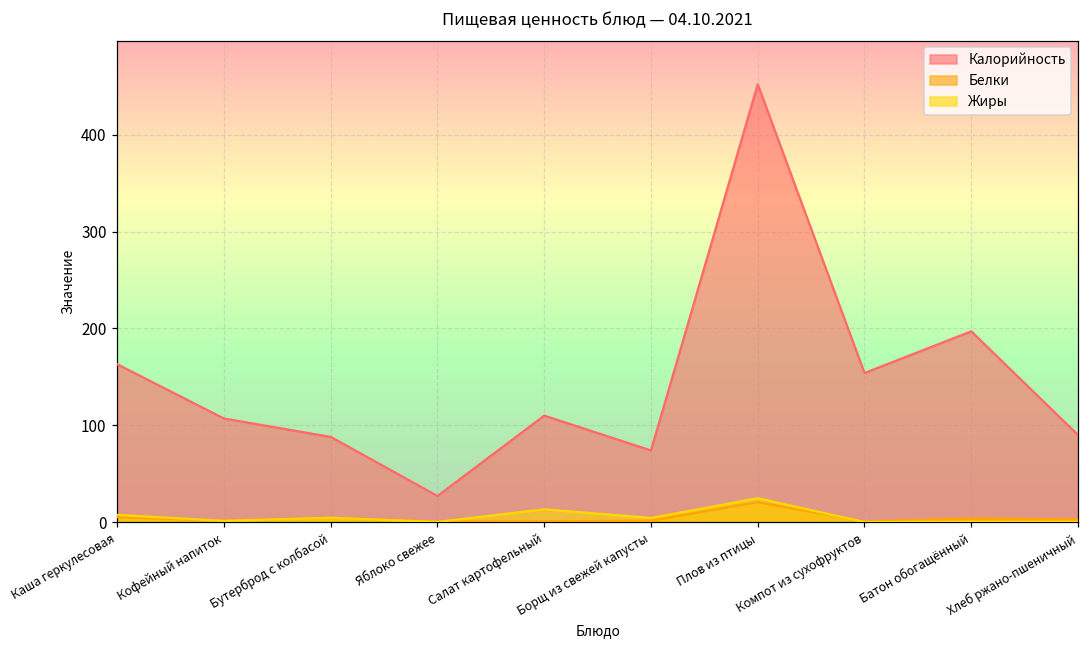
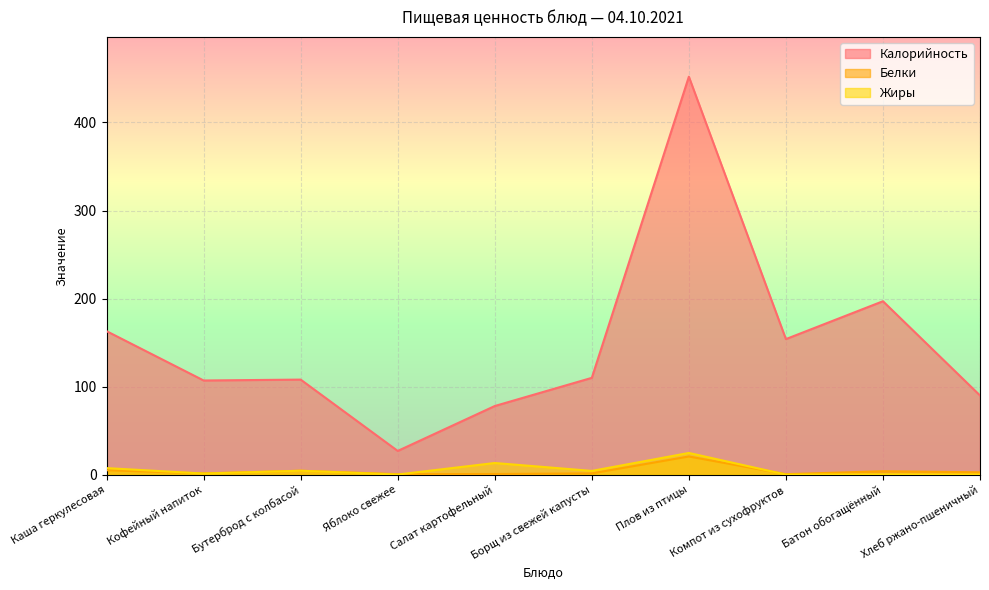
  {
    "Калорийность": {
      "Каша геркулесовая": 160,
      "Кофейный напиток": 110,
-     "Бутерброд с колбасой": 90,
+     "Бутерброд с колбасой": 110,
      "Яблоко свежее": 30,
-     "Салат картофельный": 110,
-     "Борщ из свежей капусты": 70,
+     "Салат картофельный": 80,
+     "Борщ из свежей капусты": 110,
      "Плов из птицы": 450,
      "Компот из сухофруктов": 150,
      "Батон обогащённый": 200,
      "Хлеб ржано-пшеничный": 90
    }
  }
